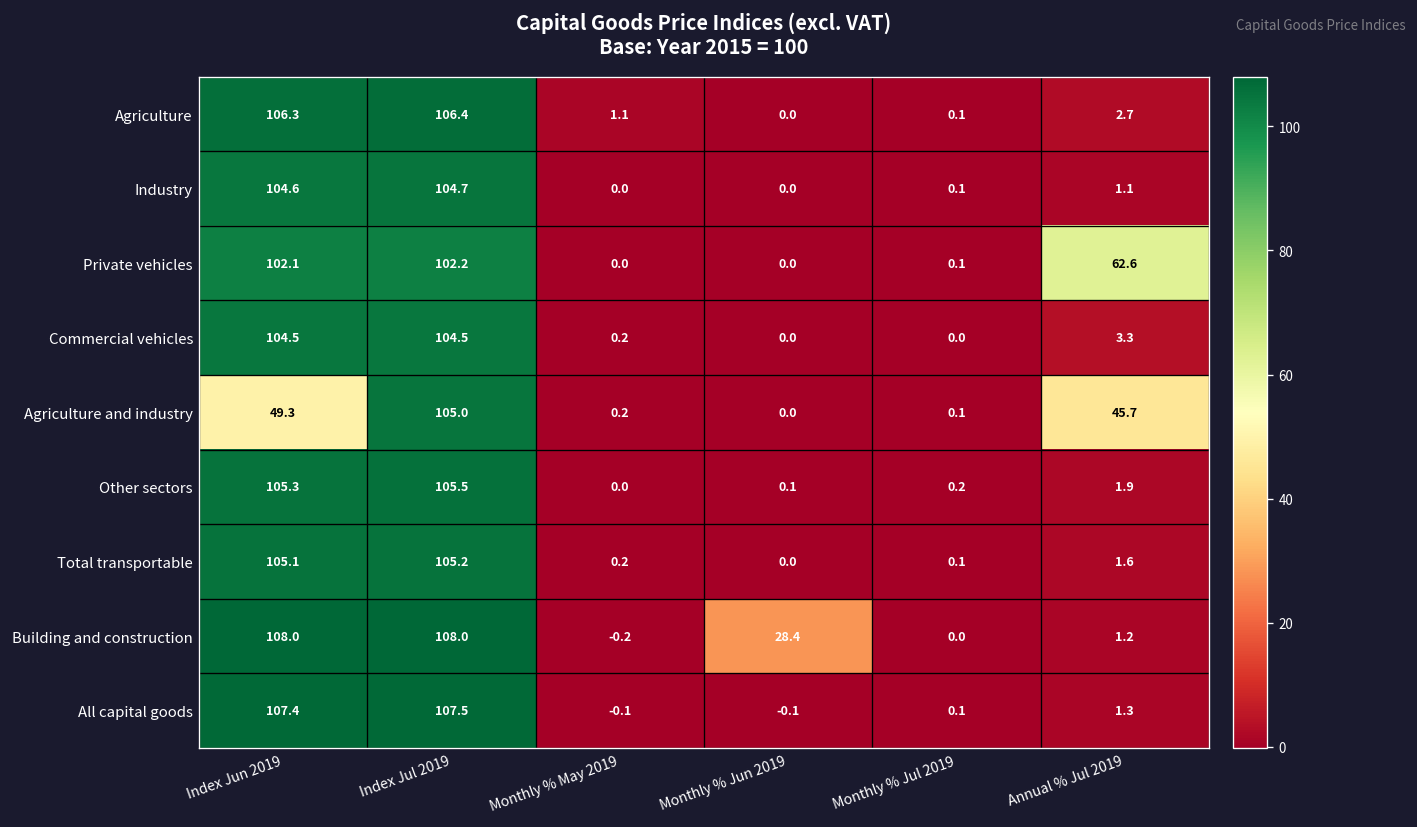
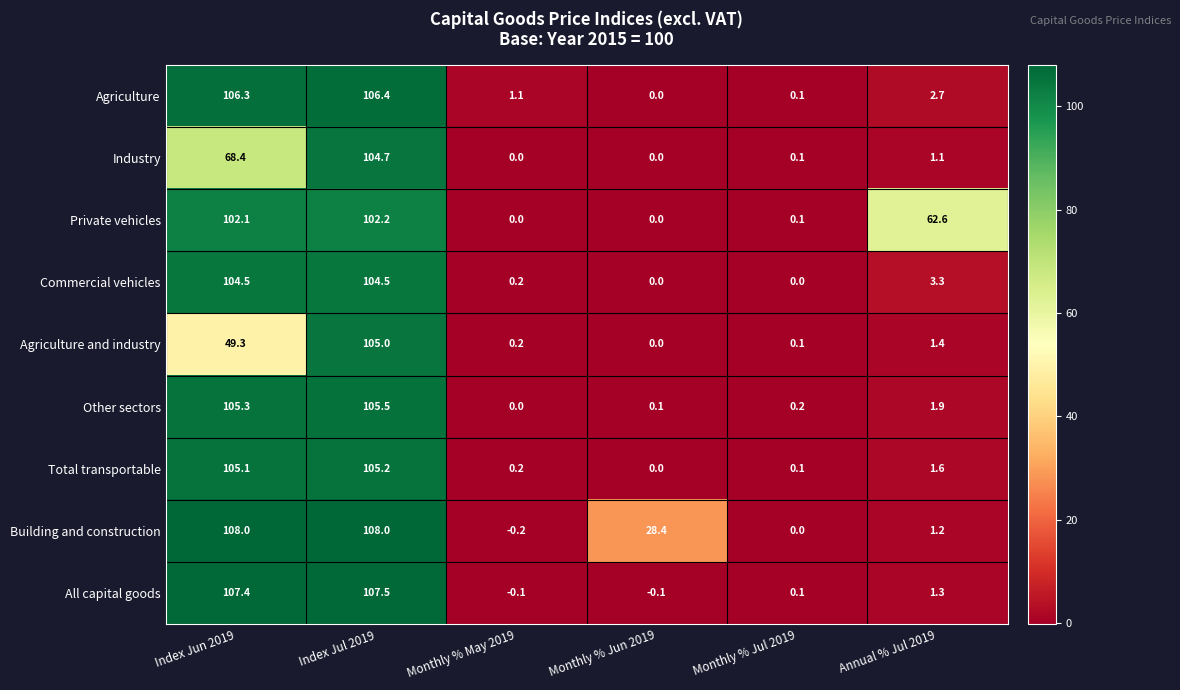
  {
    "Agriculture": {
      "Index Jun 2019": 106.3,
      "Index Jul 2019": 106.4,
      "Monthly % May 2019": 1.1,
      "Monthly % Jun 2019": 0.0,
      "Monthly % Jul 2019": 0.1,
      "Annual % Jul 2019": 2.7
    },
    "Industry": {
-     "Index Jun 2019": 104.6,
+     "Index Jun 2019": 68.4,
      "Index Jul 2019": 104.7,
      "Monthly % May 2019": 0.0,
      "Monthly % Jun 2019": 0.0,
      "Monthly % Jul 2019": 0.1,
      "Annual % Jul 2019": 1.1
    },
    "Private vehicles": {
      "Index Jun 2019": 102.1,
      "Index Jul 2019": 102.2,
      "Monthly % May 2019": 0.0,
      "Monthly % Jun 2019": 0.0,
      "Monthly % Jul 2019": 0.1,
      "Annual % Jul 2019": 62.6
    },
    "Commercial vehicles": {
      "Index Jun 2019": 104.5,
      "Index Jul 2019": 104.5,
      "Monthly % May 2019": 0.2,
      "Monthly % Jun 2019": 0.0,
      "Monthly % Jul 2019": 0.0,
      "Annual % Jul 2019": 3.3
    },
    "Agriculture and industry": {
      "Index Jun 2019": 49.3,
      "Index Jul 2019": 105.0,
      "Monthly % May 2019": 0.2,
      "Monthly % Jun 2019": 0.0,
      "Monthly % Jul 2019": 0.1,
-     "Annual % Jul 2019": 45.7
+     "Annual % Jul 2019": 1.4
    },
    "Other sectors": {
      "Index Jun 2019": 105.3,
      "Index Jul 2019": 105.5,
      "Monthly % May 2019": 0.0,
      "Monthly % Jun 2019": 0.1,
      "Monthly % Jul 2019": 0.2,
      "Annual % Jul 2019": 1.9
    },
    "Total transportable": {
      "Index Jun 2019": 105.1,
      "Index Jul 2019": 105.2,
      "Monthly % May 2019": 0.2,
      "Monthly % Jun 2019": 0.0,
      "Monthly % Jul 2019": 0.1,
      "Annual % Jul 2019": 1.6
    },
    "Building and construction": {
      "Index Jun 2019": 108.0,
      "Index Jul 2019": 108.0,
      "Monthly % May 2019": -0.2,
      "Monthly % Jun 2019": 28.4,
      "Monthly % Jul 2019": 0.0,
      "Annual % Jul 2019": 1.2
    },
    "All capital goods": {
      "Index Jun 2019": 107.4,
      "Index Jul 2019": 107.5,
      "Monthly % May 2019": -0.1,
      "Monthly % Jun 2019": -0.1,
      "Monthly % Jul 2019": 0.1,
      "Annual % Jul 2019": 1.3
    }
  }
